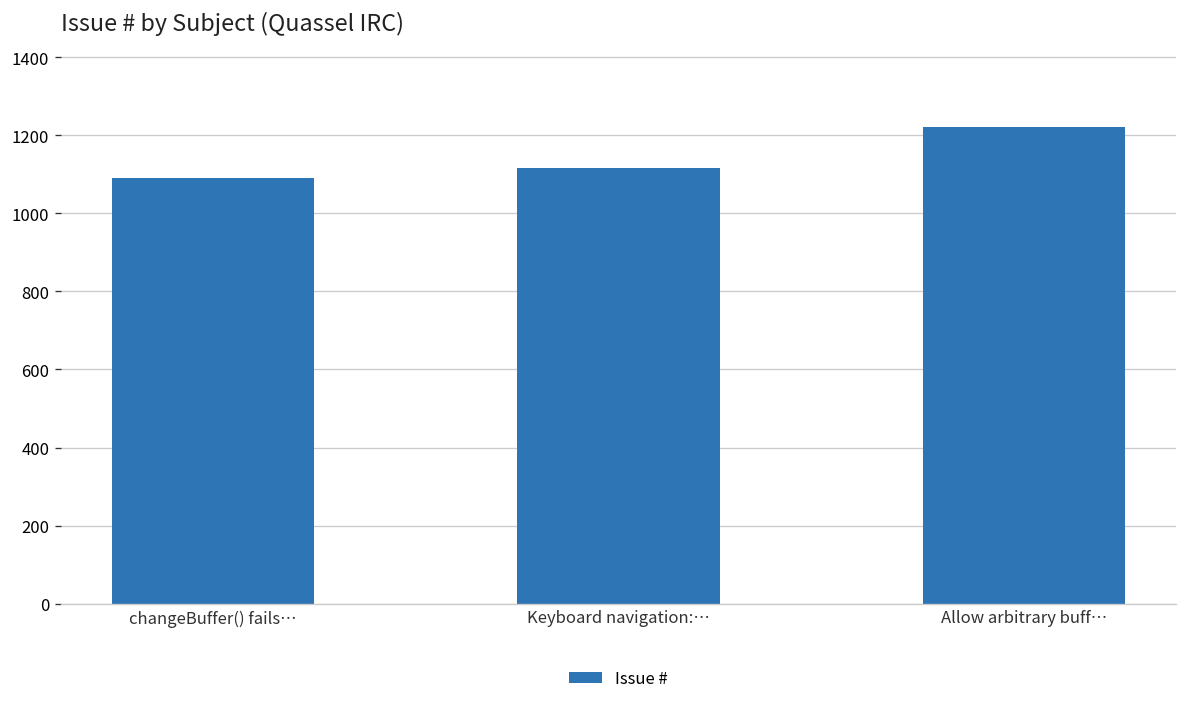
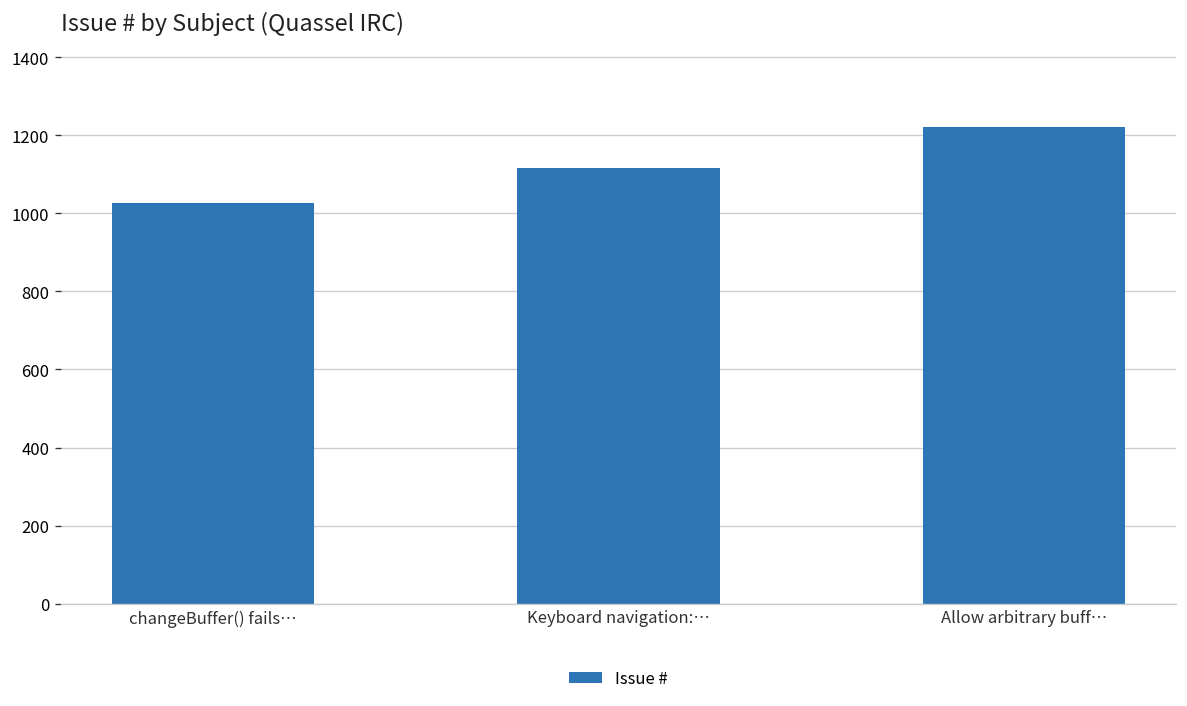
  {
-   "changeBuffer() fails…": 1090,
+   "changeBuffer() fails…": 1030,
    "Keyboard navigation:…": 1120,
    "Allow arbitrary buff…": 1220
  }
